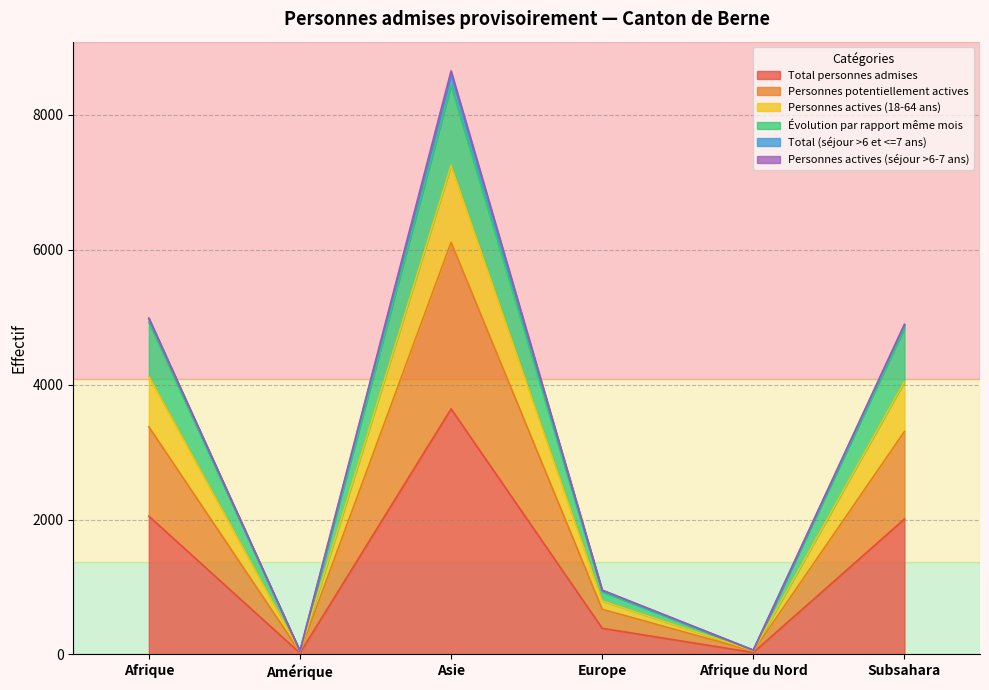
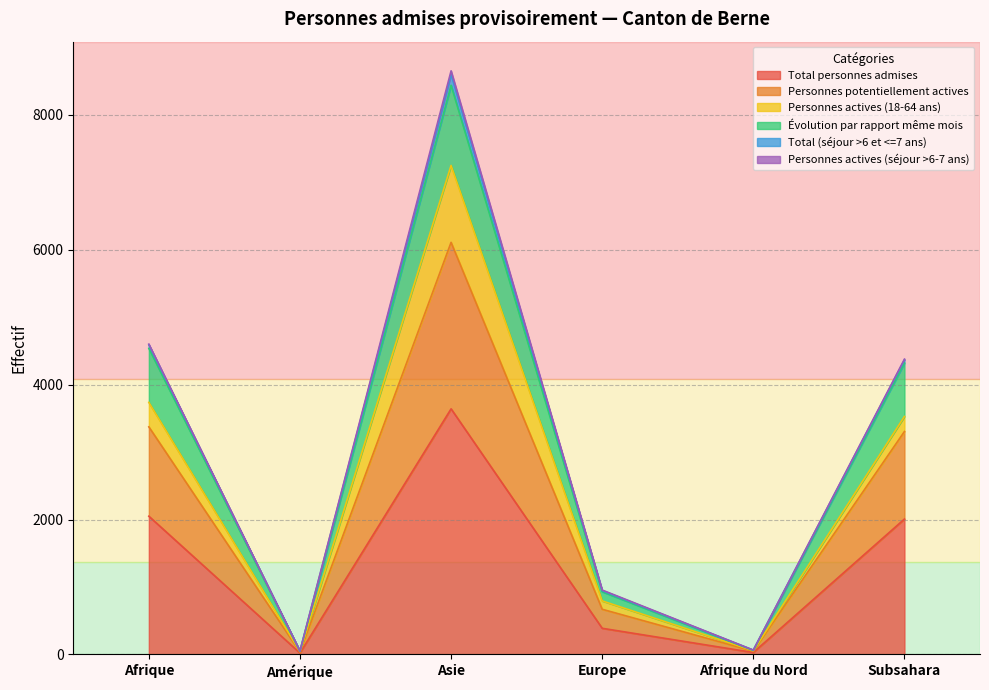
  {
    "Personnes actives (18-64 ans)": {
-     "Afrique": 800,
+     "Afrique": 400,
      "Asie": 1100,
      "Europe": 100,
-     "Subsahara": 700
+     "Subsahara": 200
    },
    "Évolution par rapport même mois": {
      "Afrique": 800,
      "Asie": 1200,
      "Subsahara": 800
    },
    "Total (séjour >6 et <=7 ans)": {
      "Asie": 200
    },
    "Personnes actives (séjour >6-7 ans)": {
      "Asie": 100
    }
  }
